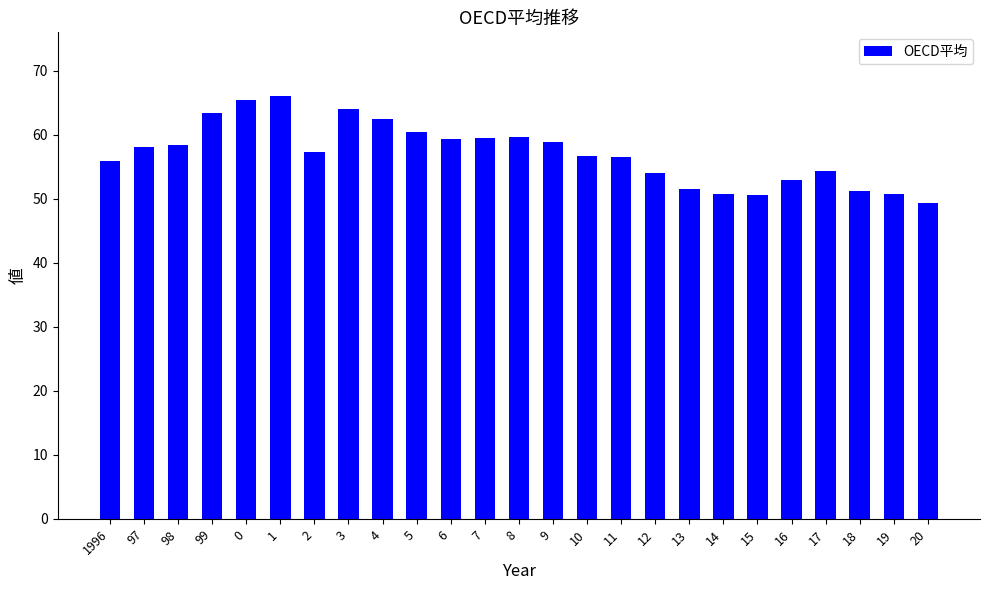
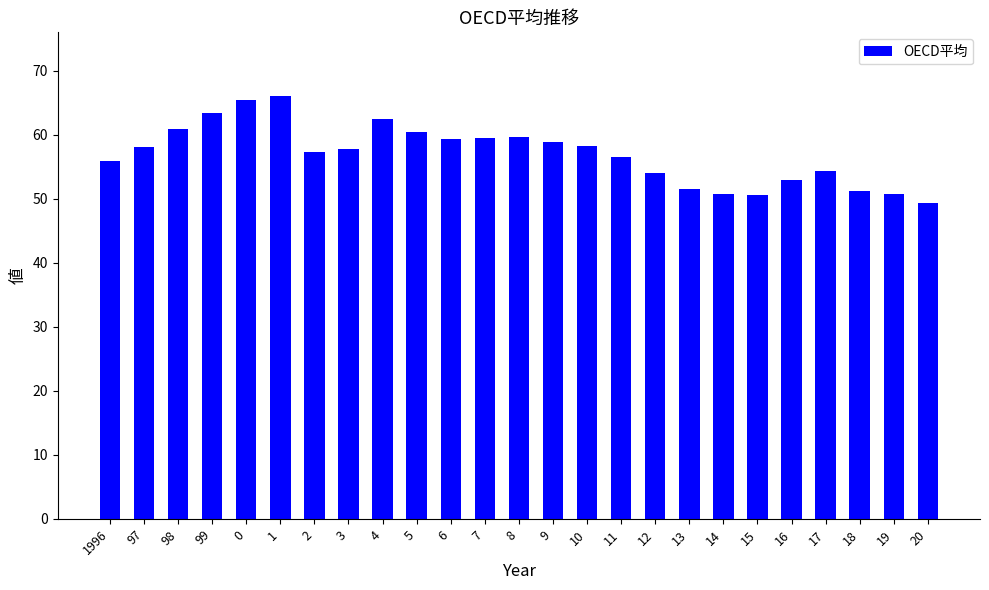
  {
    "1996": 56,
    "97": 58,
-   "98": 58,
+   "98": 61,
    "99": 63,
    "0": 66,
    "1": 66,
    "2": 57,
-   "3": 64,
+   "3": 58,
    "4": 63,
    "5": 61,
    "6": 59,
    "7": 60,
    "8": 60,
    "9": 59,
-   "10": 57,
+   "10": 58,
    "11": 57,
    "12": 54,
    "13": 52,
    "14": 51,
    "15": 51,
    "16": 53,
    "17": 54,
    "18": 51,
    "19": 51,
    "20": 49
  }
